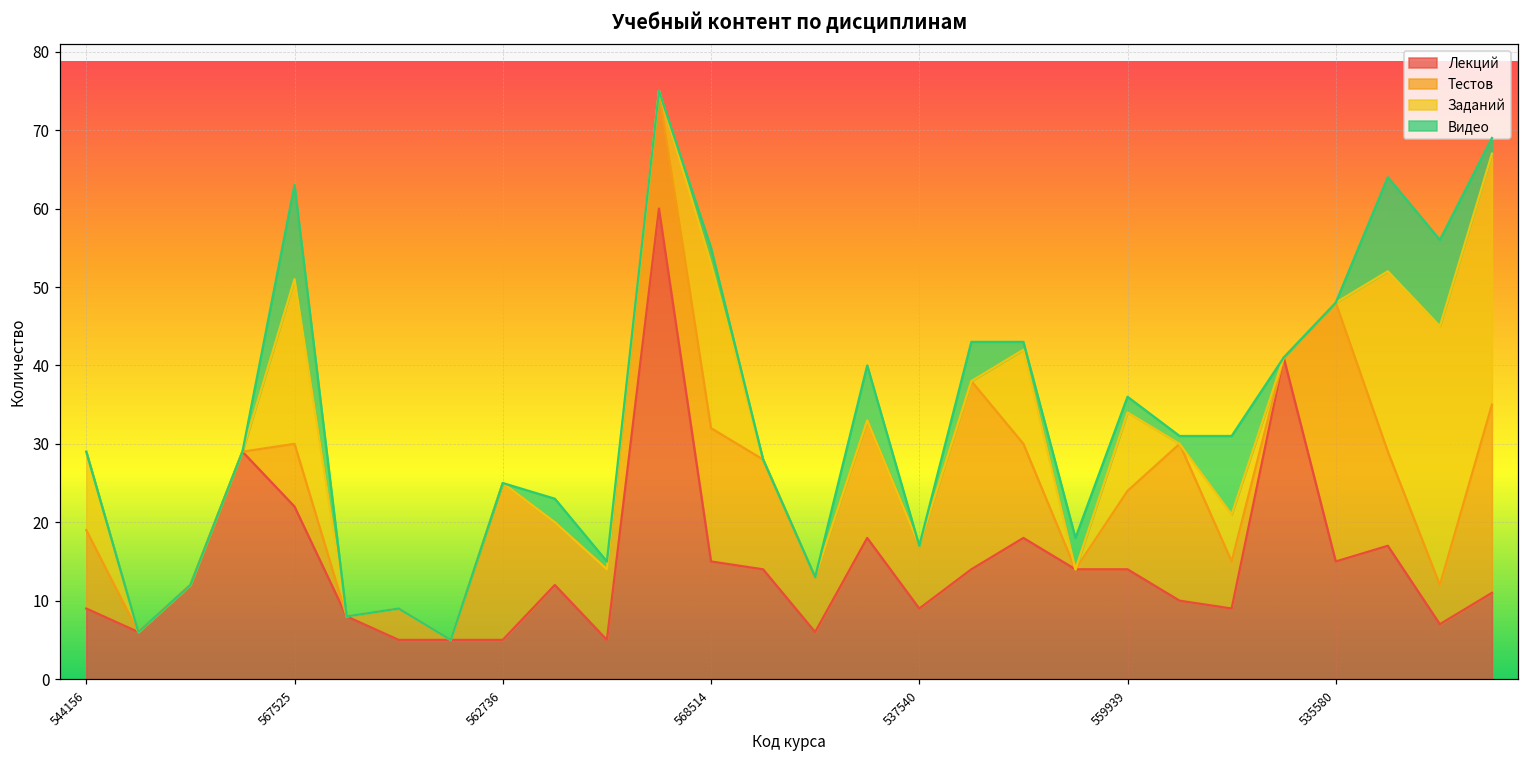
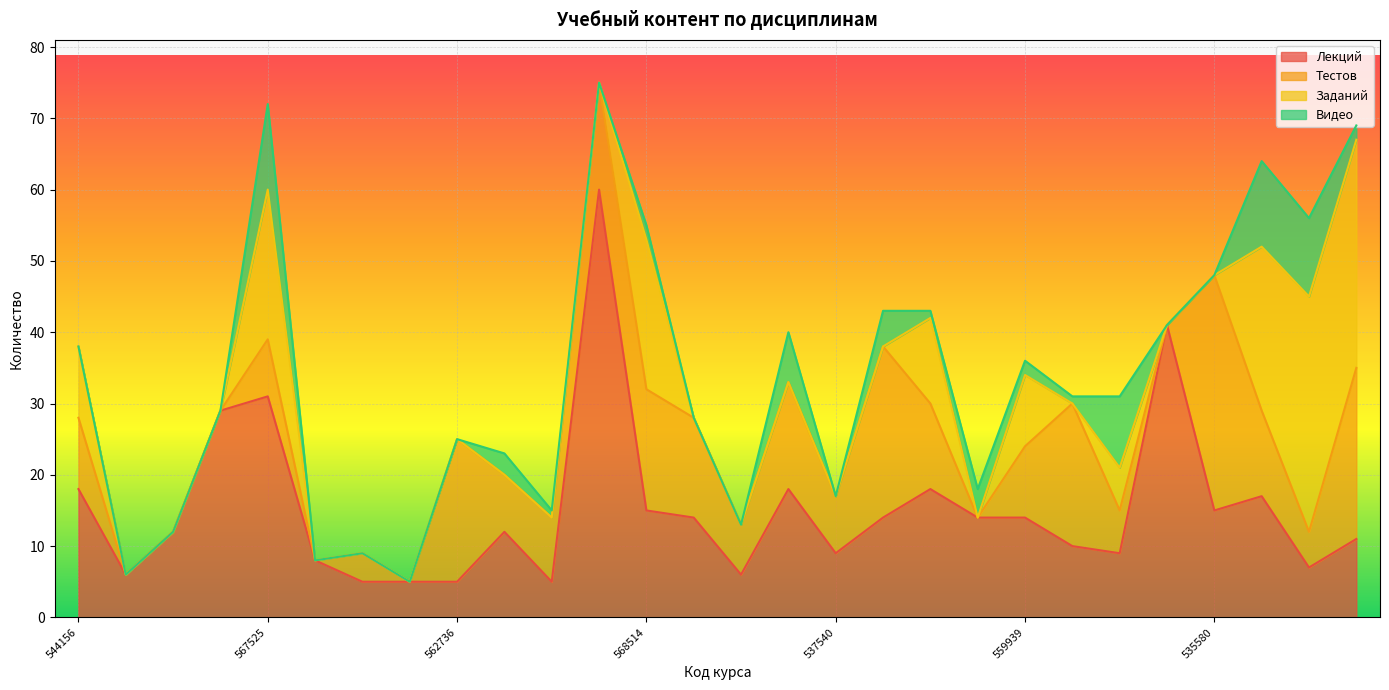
  {
    "Лекций": {
-     "544156": 9,
-     "567525": 22,
+     "544156": 18,
+     "567525": 31,
      "562736": 5,
      "568514": 15,
      "537540": 9,
      "559939": 14,
      "535580": 15
    },
    "Видео": {
      "567525": 12,
      "568514": 2,
      "559939": 2
    }
  }
